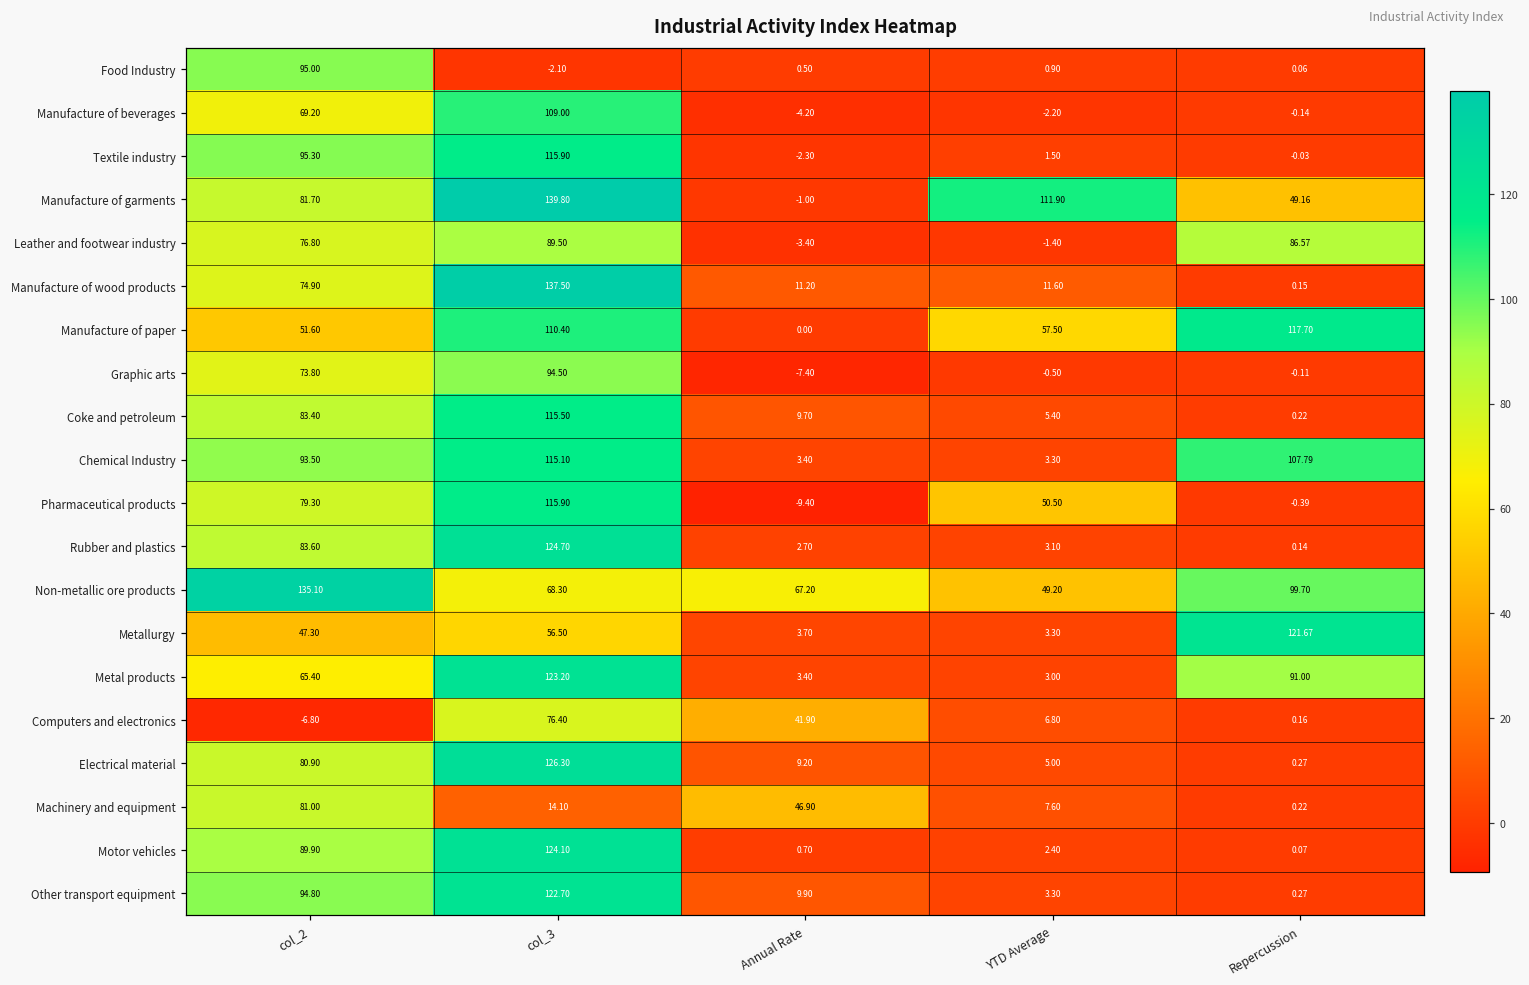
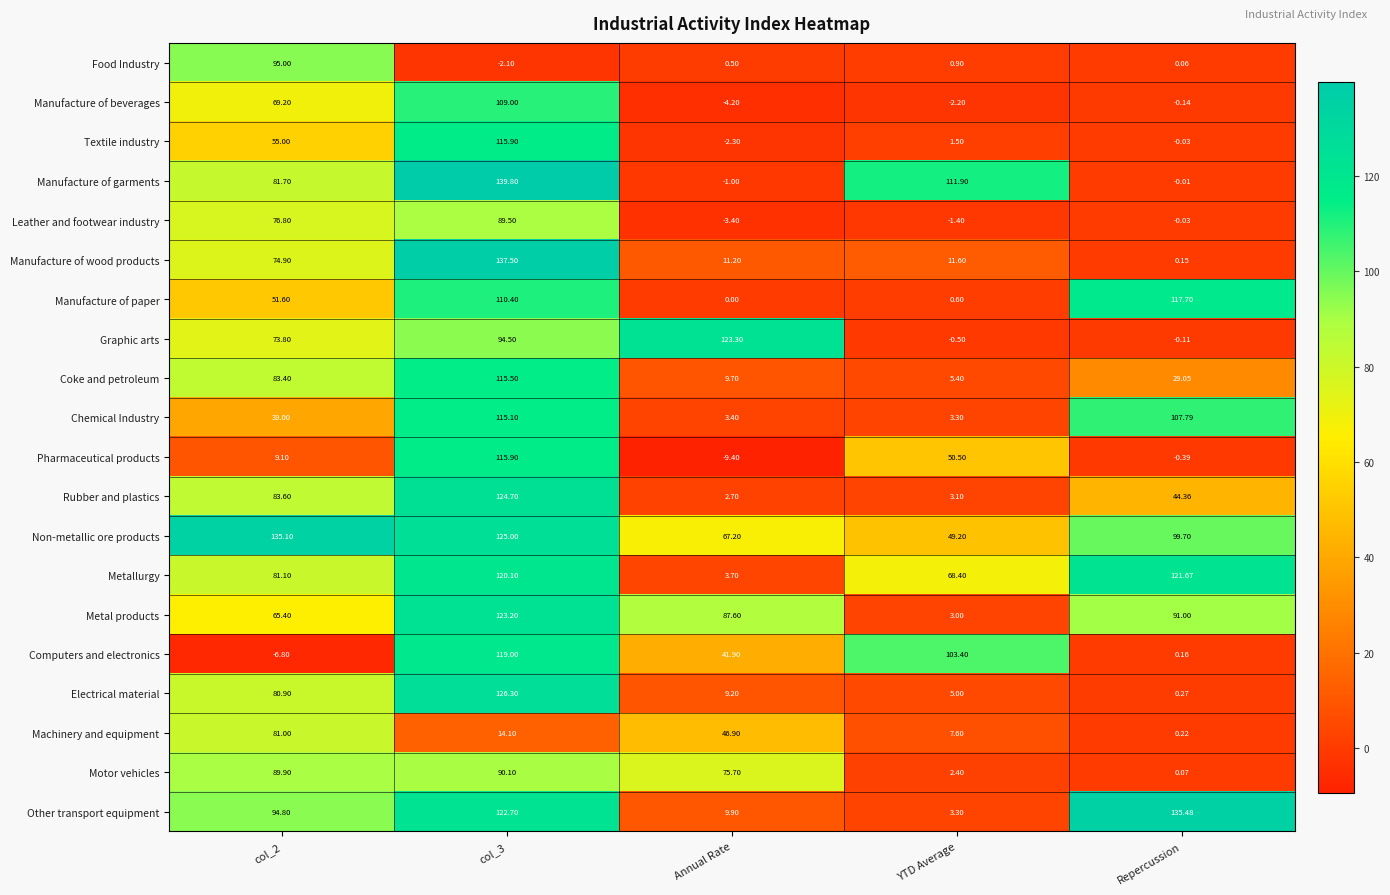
  {
    "Food Industry": {
      "col_2": 95.00,
      "col_3": -2.10,
      "Annual Rate": 0.50,
      "YTD Average": 0.90,
      "Repercussion": 0.06
    },
    "Manufacture of beverages": {
      "col_2": 69.20,
      "col_3": 109.00,
      "Annual Rate": -4.20,
      "YTD Average": -2.20,
      "Repercussion": -0.14
    },
    "Textile industry": {
-     "col_2": 95.30,
+     "col_2": 55.00,
      "col_3": 115.90,
      "Annual Rate": -2.30,
      "YTD Average": 1.50,
      "Repercussion": -0.03
    },
    "Manufacture of garments": {
      "col_2": 81.70,
      "col_3": 139.80,
      "Annual Rate": -1.00,
      "YTD Average": 111.90,
-     "Repercussion": 49.16
+     "Repercussion": -0.01
    },
    "Leather and footwear industry": {
      "col_2": 76.80,
      "col_3": 89.50,
      "Annual Rate": -3.40,
      "YTD Average": -1.40,
-     "Repercussion": 86.57
+     "Repercussion": -0.03
    },
    "Manufacture of wood products": {
      "col_2": 74.90,
      "col_3": 137.50,
      "Annual Rate": 11.20,
      "YTD Average": 11.60,
      "Repercussion": 0.15
    },
    "Manufacture of paper": {
      "col_2": 51.60,
      "col_3": 110.40,
      "Annual Rate": 0.00,
-     "YTD Average": 57.50,
+     "YTD Average": 0.60,
      "Repercussion": 117.70
    },
    "Graphic arts": {
      "col_2": 73.80,
      "col_3": 94.50,
-     "Annual Rate": -7.40,
+     "Annual Rate": 123.30,
      "YTD Average": -0.50,
      "Repercussion": -0.11
    },
    "Coke and petroleum": {
      "col_2": 83.40,
      "col_3": 115.50,
      "Annual Rate": 9.70,
      "YTD Average": 5.40,
-     "Repercussion": 0.22
+     "Repercussion": 29.05
    },
    "Chemical Industry": {
-     "col_2": 93.50,
+     "col_2": 39.00,
      "col_3": 115.10,
      "Annual Rate": 3.40,
      "YTD Average": 3.30,
      "Repercussion": 107.79
    },
    "Pharmaceutical products": {
-     "col_2": 79.30,
+     "col_2": 9.10,
      "col_3": 115.90,
      "Annual Rate": -9.40,
      "YTD Average": 50.50,
      "Repercussion": -0.39
    },
    "Rubber and plastics": {
      "col_2": 83.60,
      "col_3": 124.70,
      "Annual Rate": 2.70,
      "YTD Average": 3.10,
-     "Repercussion": 0.14
+     "Repercussion": 44.36
    },
    "Non-metallic ore products": {
      "col_2": 135.10,
-     "col_3": 68.30,
+     "col_3": 125.00,
      "Annual Rate": 67.20,
      "YTD Average": 49.20,
      "Repercussion": 99.70
    },
    "Metallurgy": {
-     "col_2": 47.30,
-     "col_3": 56.50,
+     "col_2": 81.10,
+     "col_3": 120.10,
      "Annual Rate": 3.70,
-     "YTD Average": 3.30,
+     "YTD Average": 68.40,
      "Repercussion": 121.67
    },
    "Metal products": {
      "col_2": 65.40,
      "col_3": 123.20,
-     "Annual Rate": 3.40,
+     "Annual Rate": 87.60,
      "YTD Average": 3.00,
      "Repercussion": 91.00
    },
    "Computers and electronics": {
      "col_2": -6.80,
-     "col_3": 76.40,
+     "col_3": 119.00,
      "Annual Rate": 41.90,
-     "YTD Average": 6.80,
+     "YTD Average": 103.40,
      "Repercussion": 0.16
    },
    "Electrical material": {
      "col_2": 80.90,
      "col_3": 126.30,
      "Annual Rate": 9.20,
      "YTD Average": 5.00,
      "Repercussion": 0.27
    },
    "Machinery and equipment": {
      "col_2": 81.00,
      "col_3": 14.10,
      "Annual Rate": 46.90,
      "YTD Average": 7.60,
      "Repercussion": 0.22
    },
    "Motor vehicles": {
      "col_2": 89.90,
-     "col_3": 124.10,
-     "Annual Rate": 0.70,
+     "col_3": 90.10,
+     "Annual Rate": 75.70,
      "YTD Average": 2.40,
      "Repercussion": 0.07
    },
    "Other transport equipment": {
      "col_2": 94.80,
      "col_3": 122.70,
      "Annual Rate": 9.90,
      "YTD Average": 3.30,
-     "Repercussion": 0.27
+     "Repercussion": 135.48
    }
  }
